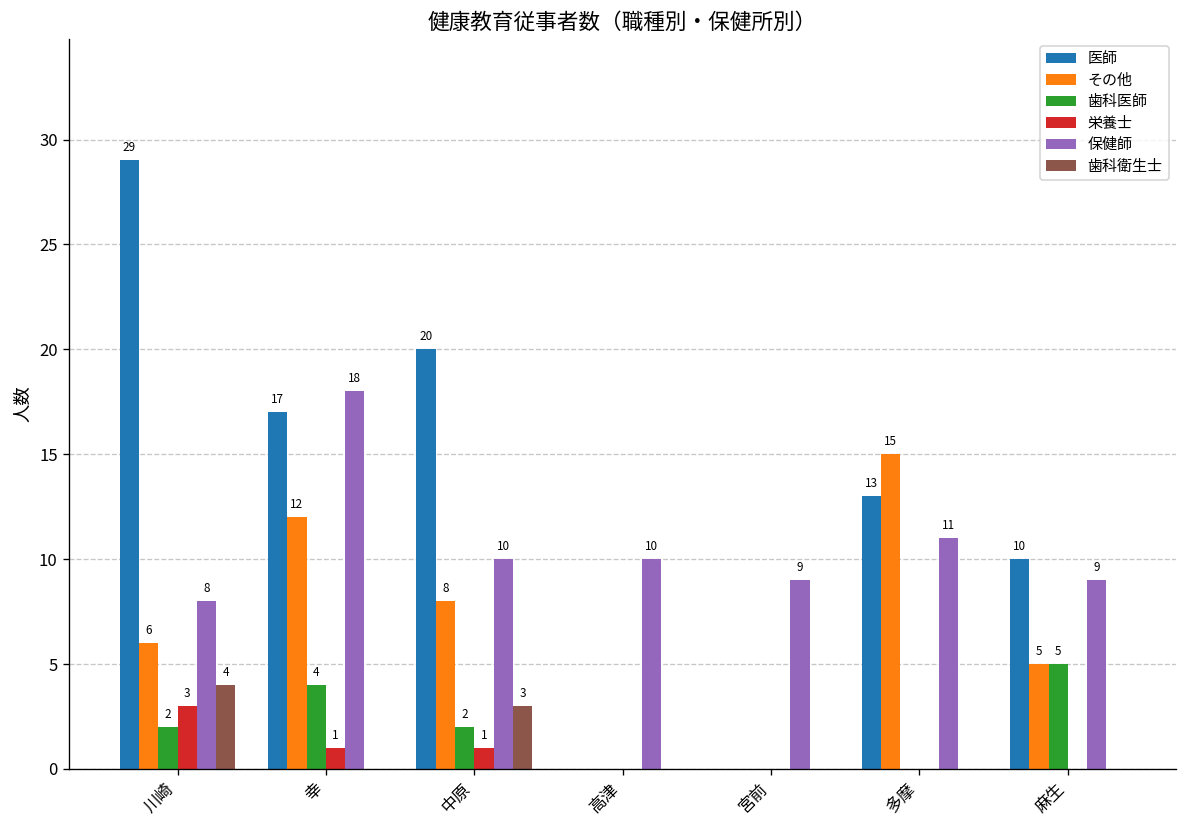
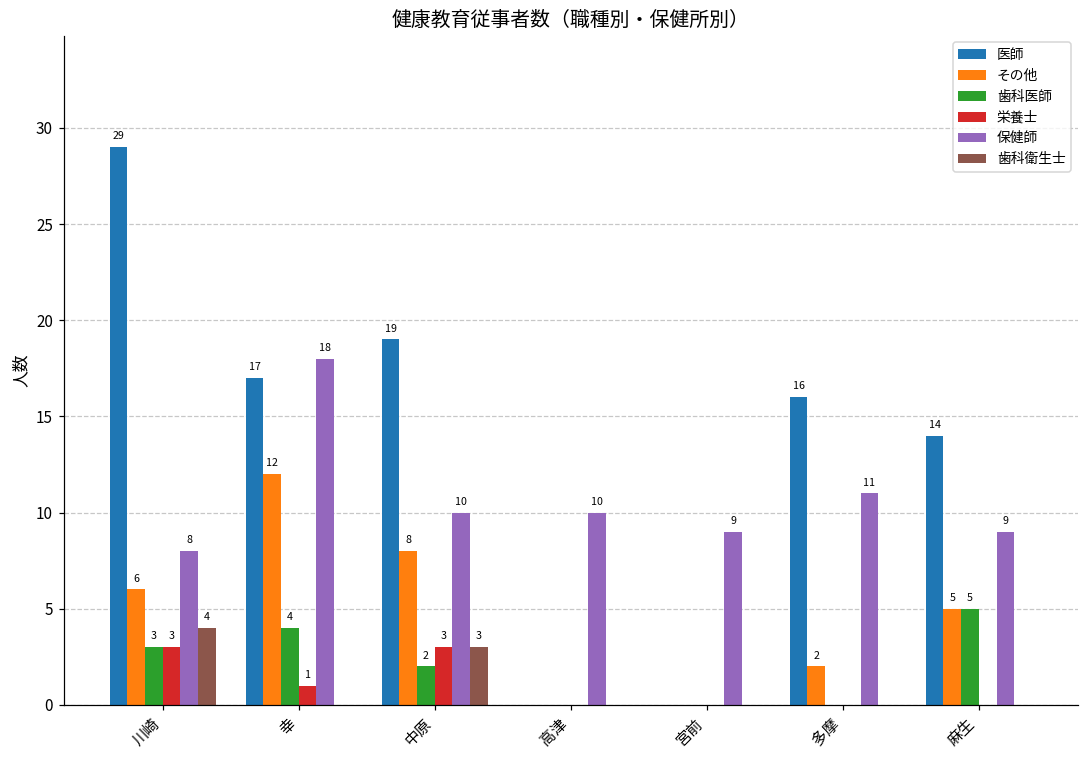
  {
    "医師": {
      "川崎": 29,
      "幸": 17,
-     "中原": 20,
-     "多摩": 13,
-     "麻生": 10
+     "中原": 19,
+     "多摩": 16,
+     "麻生": 14
    },
    "その他": {
      "川崎": 6,
      "幸": 12,
      "中原": 8,
-     "多摩": 15,
+     "多摩": 2,
      "麻生": 5
    },
    "歯科医師": {
-     "川崎": 2,
+     "川崎": 3,
      "幸": 4,
      "中原": 2,
      "麻生": 5
    },
    "栄養士": {
      "川崎": 3,
      "幸": 1,
-     "中原": 1
+     "中原": 3
    },
    "保健師": {
      "川崎": 8,
      "幸": 18,
      "中原": 10,
      "高津": 10,
      "宮前": 9,
      "多摩": 11,
      "麻生": 9
    },
    "歯科衛生士": {
      "川崎": 4,
      "中原": 3
    }
  }
